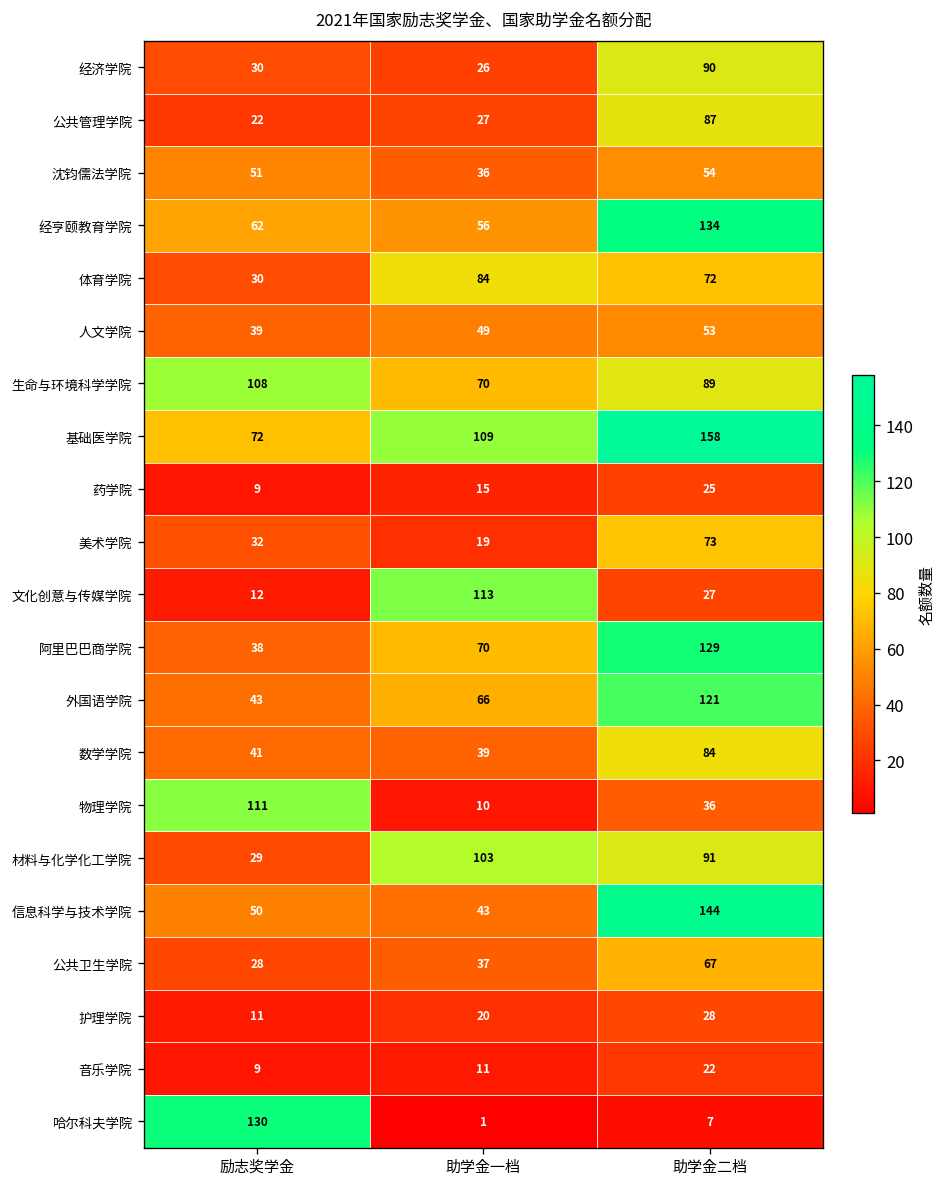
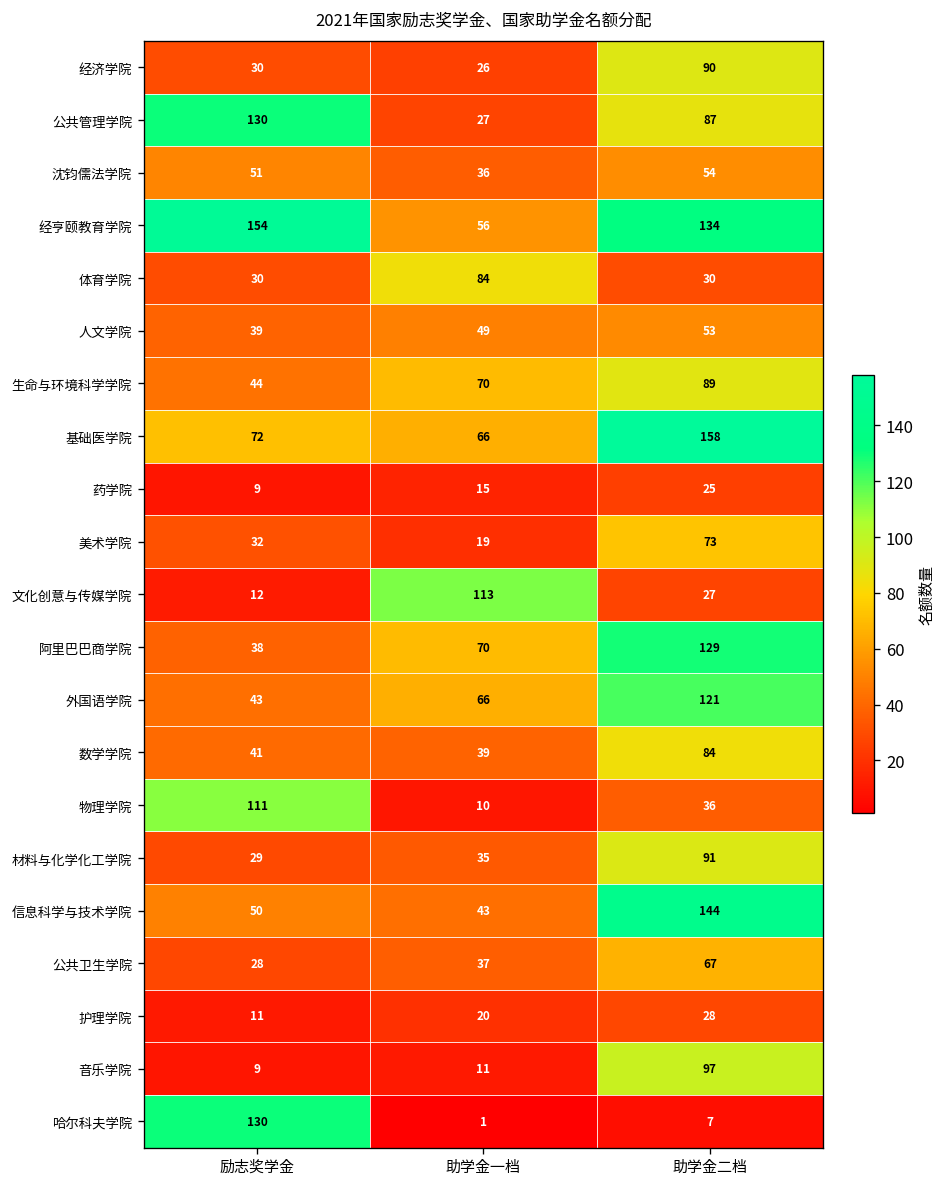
  {
    "经济学院": {
      "励志奖学金": 30,
      "助学金一档": 26,
      "助学金二档": 90
    },
    "公共管理学院": {
-     "励志奖学金": 22,
+     "励志奖学金": 130,
      "助学金一档": 27,
      "助学金二档": 87
    },
    "沈钧儒法学院": {
      "励志奖学金": 51,
      "助学金一档": 36,
      "助学金二档": 54
    },
    "经亨颐教育学院": {
-     "励志奖学金": 62,
+     "励志奖学金": 154,
      "助学金一档": 56,
      "助学金二档": 134
    },
    "体育学院": {
      "励志奖学金": 30,
      "助学金一档": 84,
-     "助学金二档": 72
+     "助学金二档": 30
    },
    "人文学院": {
      "励志奖学金": 39,
      "助学金一档": 49,
      "助学金二档": 53
    },
    "生命与环境科学学院": {
-     "励志奖学金": 108,
+     "励志奖学金": 44,
      "助学金一档": 70,
      "助学金二档": 89
    },
    "基础医学院": {
      "励志奖学金": 72,
-     "助学金一档": 109,
+     "助学金一档": 66,
      "助学金二档": 158
    },
    "药学院": {
      "励志奖学金": 9,
      "助学金一档": 15,
      "助学金二档": 25
    },
    "美术学院": {
      "励志奖学金": 32,
      "助学金一档": 19,
      "助学金二档": 73
    },
    "文化创意与传媒学院": {
      "励志奖学金": 12,
      "助学金一档": 113,
      "助学金二档": 27
    },
    "阿里巴巴商学院": {
      "励志奖学金": 38,
      "助学金一档": 70,
      "助学金二档": 129
    },
    "外国语学院": {
      "励志奖学金": 43,
      "助学金一档": 66,
      "助学金二档": 121
    },
    "数学学院": {
      "励志奖学金": 41,
      "助学金一档": 39,
      "助学金二档": 84
    },
    "物理学院": {
      "励志奖学金": 111,
      "助学金一档": 10,
      "助学金二档": 36
    },
    "材料与化学化工学院": {
      "励志奖学金": 29,
-     "助学金一档": 103,
+     "助学金一档": 35,
      "助学金二档": 91
    },
    "信息科学与技术学院": {
      "励志奖学金": 50,
      "助学金一档": 43,
      "助学金二档": 144
    },
    "公共卫生学院": {
      "励志奖学金": 28,
      "助学金一档": 37,
      "助学金二档": 67
    },
    "护理学院": {
      "励志奖学金": 11,
      "助学金一档": 20,
      "助学金二档": 28
    },
    "音乐学院": {
      "励志奖学金": 9,
      "助学金一档": 11,
-     "助学金二档": 22
+     "助学金二档": 97
    },
    "哈尔科夫学院": {
      "励志奖学金": 130,
      "助学金一档": 1,
      "助学金二档": 7
    }
  }
